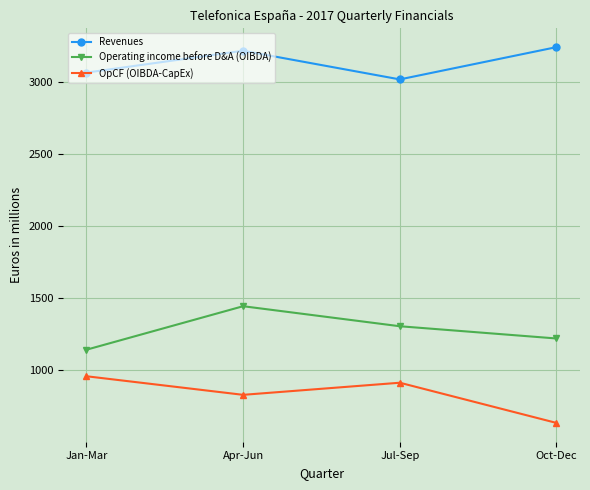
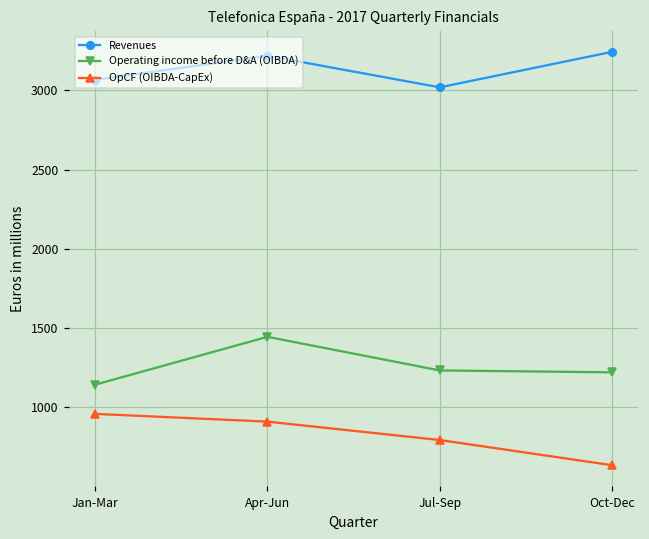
  {
    "Revenues": {
      "Jul-Sep": 3020,
      "Oct-Dec": 3240
    },
    "Operating income before D&A (OIBDA)": {
      "Jan-Mar": 1140,
      "Apr-Jun": 1450,
-     "Jul-Sep": 1310,
+     "Jul-Sep": 1230,
      "Oct-Dec": 1220
    },
    "OpCF (OIBDA-CapEx)": {
      "Jan-Mar": 960,
-     "Apr-Jun": 830,
-     "Jul-Sep": 910,
+     "Apr-Jun": 910,
+     "Jul-Sep": 790,
      "Oct-Dec": 640
    }
  }
